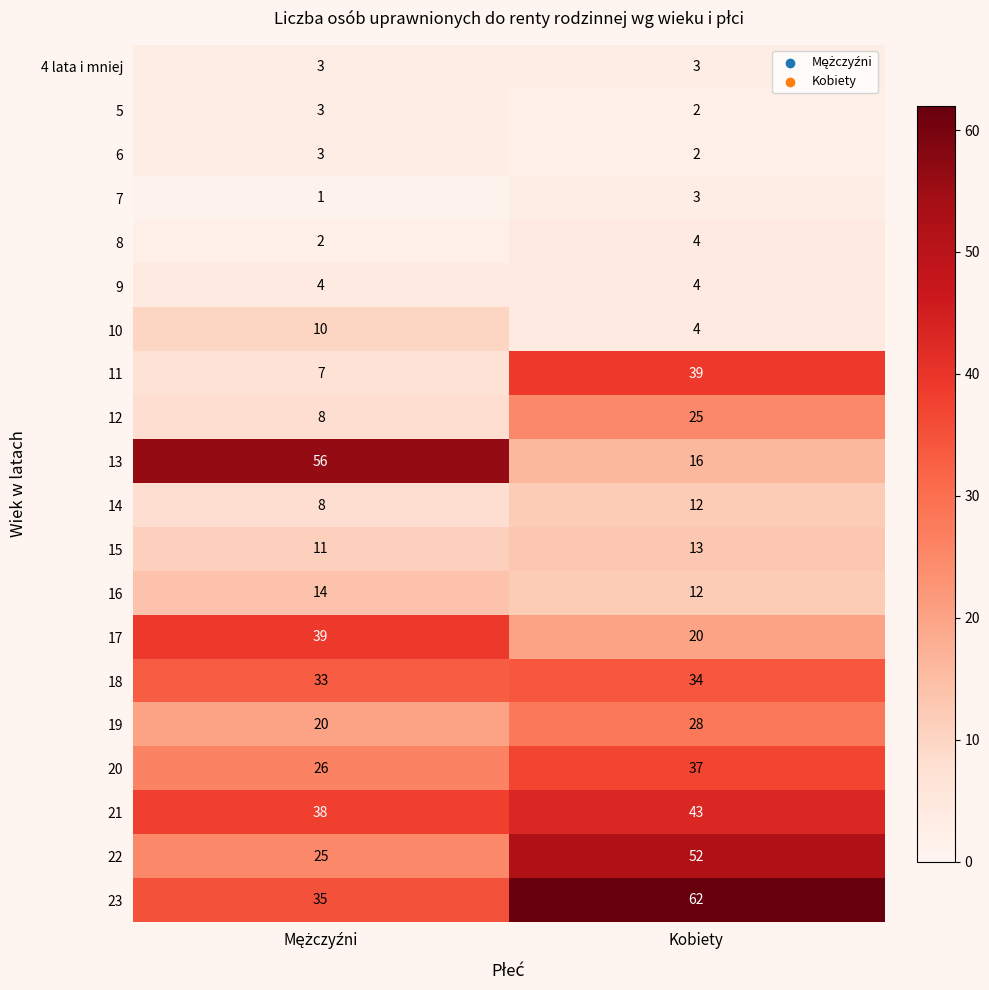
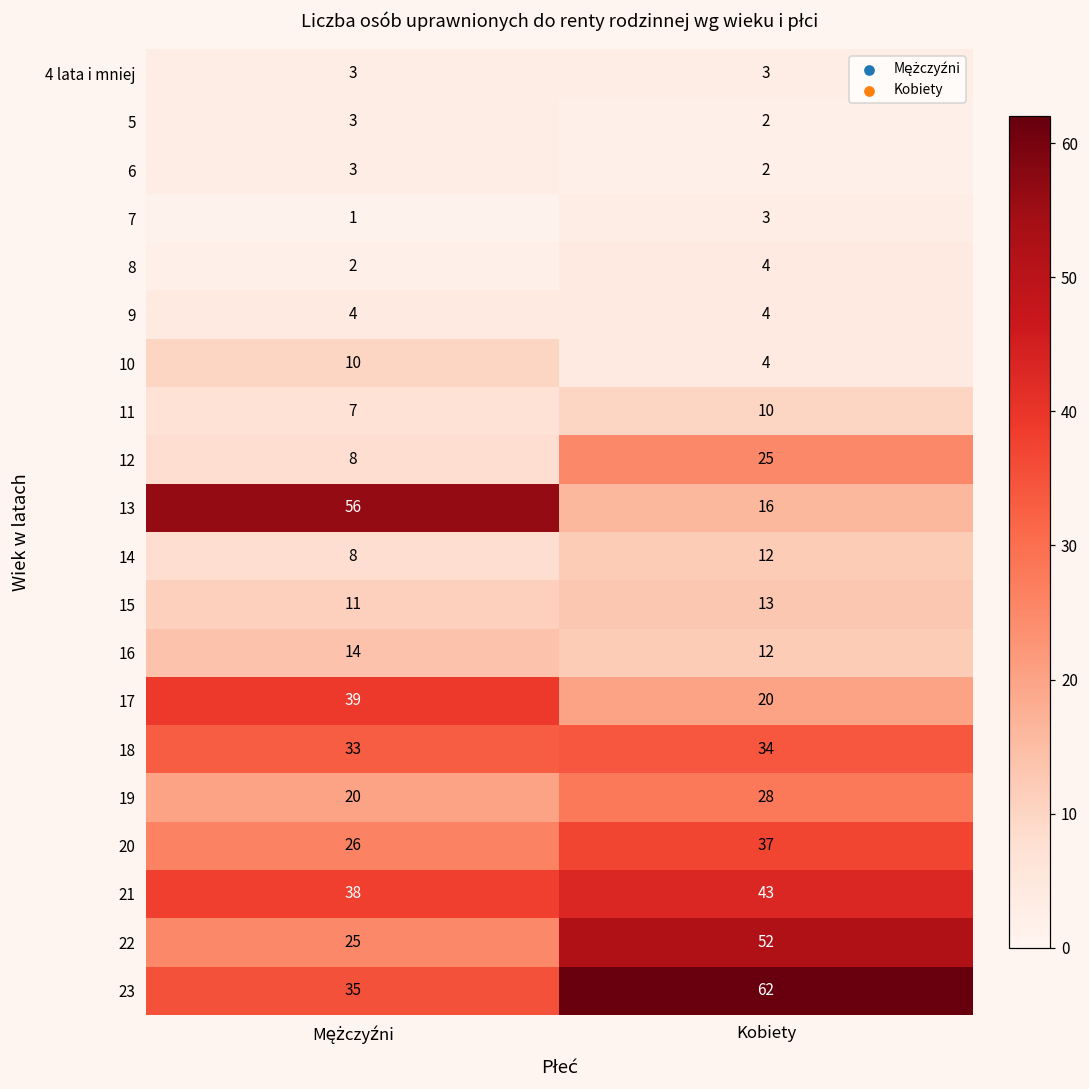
  {
    "4 lata i mniej": {
      "Mężczyźni": 3,
      "Kobiety": 3
    },
    "5": {
      "Mężczyźni": 3,
      "Kobiety": 2
    },
    "6": {
      "Mężczyźni": 3,
      "Kobiety": 2
    },
    "7": {
      "Mężczyźni": 1,
      "Kobiety": 3
    },
    "8": {
      "Mężczyźni": 2,
      "Kobiety": 4
    },
    "9": {
      "Mężczyźni": 4,
      "Kobiety": 4
    },
    "10": {
      "Mężczyźni": 10,
      "Kobiety": 4
    },
    "11": {
      "Mężczyźni": 7,
-     "Kobiety": 39
+     "Kobiety": 10
    },
    "12": {
      "Mężczyźni": 8,
      "Kobiety": 25
    },
    "13": {
      "Mężczyźni": 56,
      "Kobiety": 16
    },
    "14": {
      "Mężczyźni": 8,
      "Kobiety": 12
    },
    "15": {
      "Mężczyźni": 11,
      "Kobiety": 13
    },
    "16": {
      "Mężczyźni": 14,
      "Kobiety": 12
    },
    "17": {
      "Mężczyźni": 39,
      "Kobiety": 20
    },
    "18": {
      "Mężczyźni": 33,
      "Kobiety": 34
    },
    "19": {
      "Mężczyźni": 20,
      "Kobiety": 28
    },
    "20": {
      "Mężczyźni": 26,
      "Kobiety": 37
    },
    "21": {
      "Mężczyźni": 38,
      "Kobiety": 43
    },
    "22": {
      "Mężczyźni": 25,
      "Kobiety": 52
    },
    "23": {
      "Mężczyźni": 35,
      "Kobiety": 62
    }
  }
